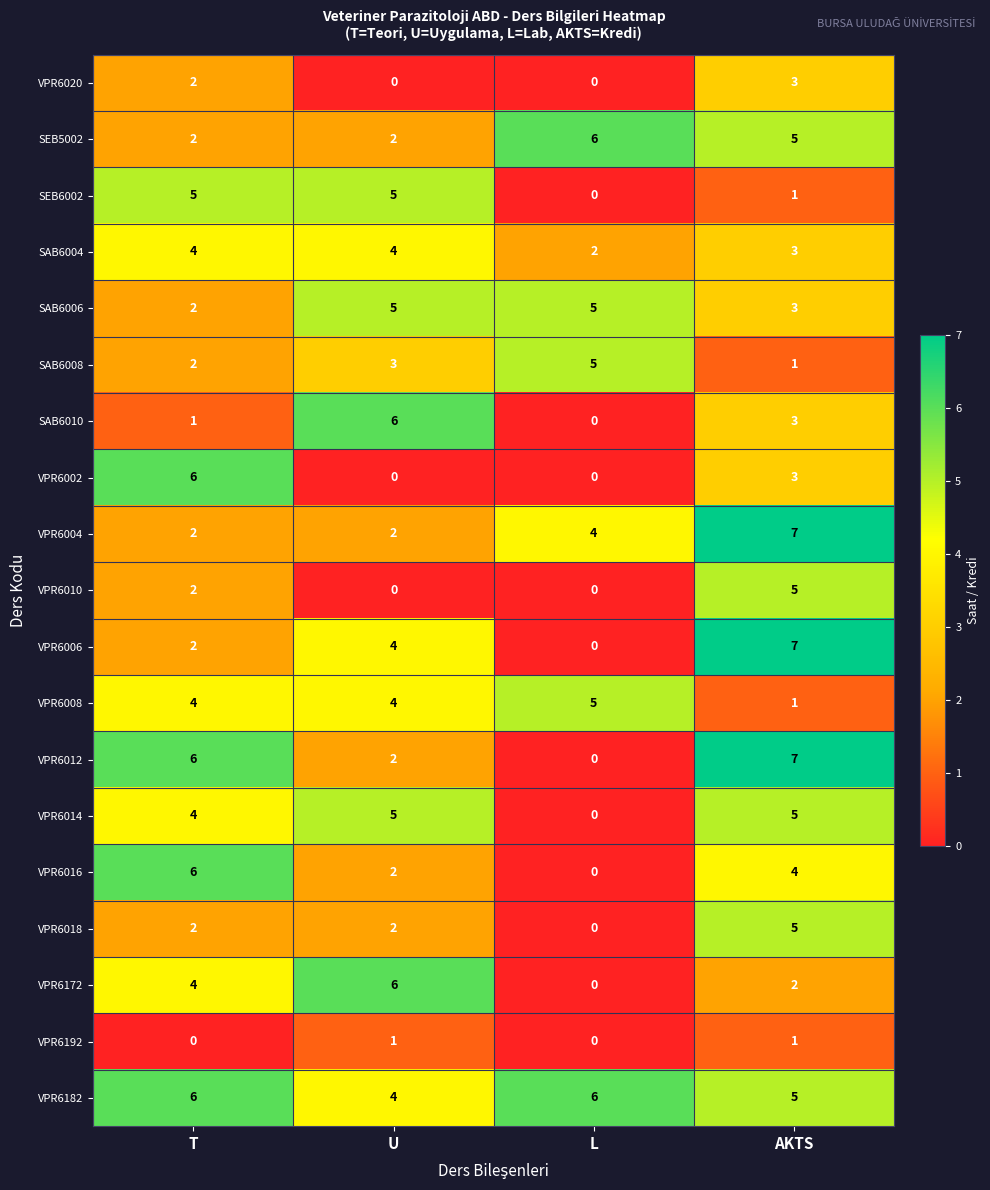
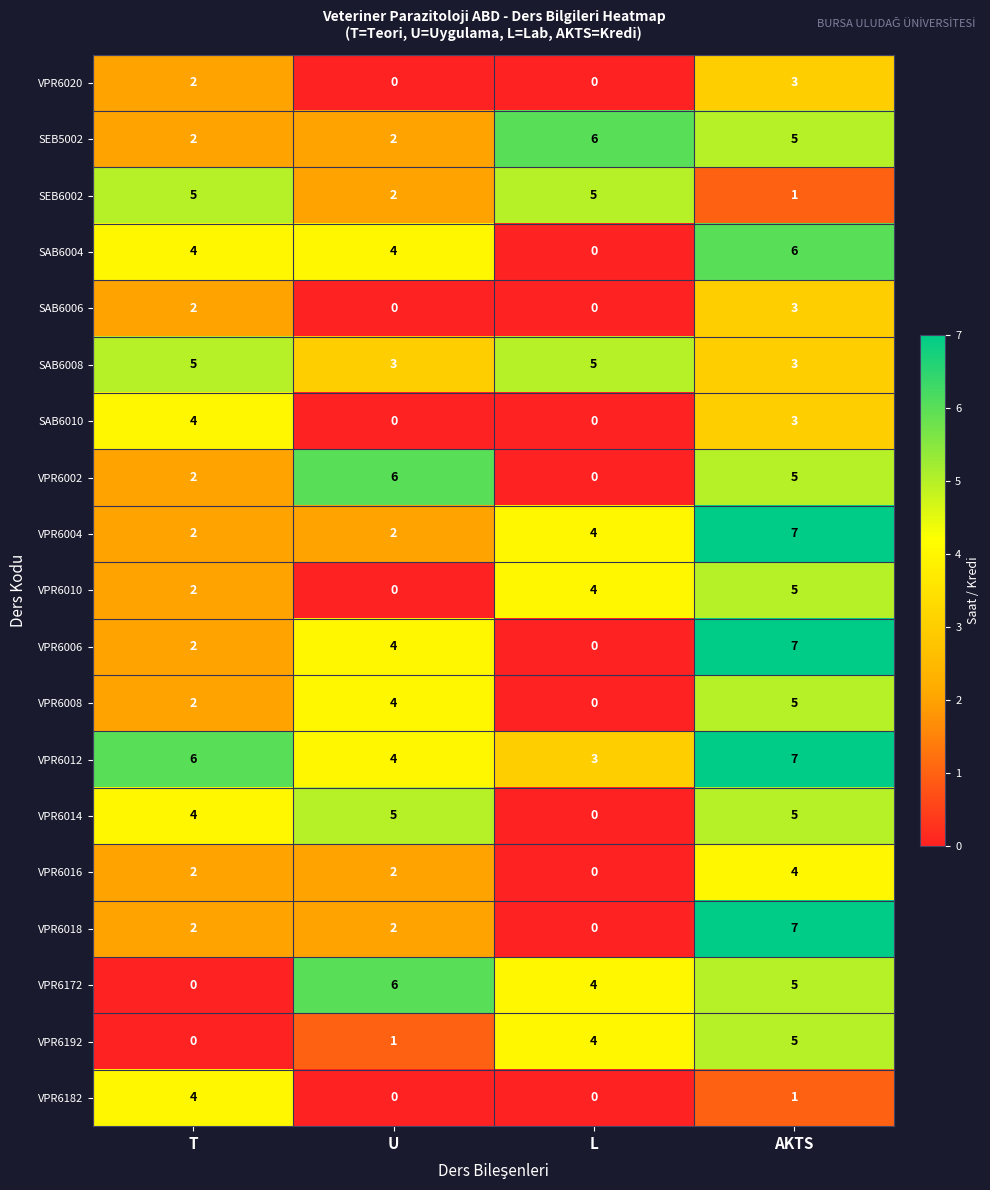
  {
    "VPR6020": {
      "T": 2,
      "U": 0,
      "L": 0,
      "AKTS": 3
    },
    "SEB5002": {
      "T": 2,
      "U": 2,
      "L": 6,
      "AKTS": 5
    },
    "SEB6002": {
      "T": 5,
-     "U": 5,
-     "L": 0,
+     "U": 2,
+     "L": 5,
      "AKTS": 1
    },
    "SAB6004": {
      "T": 4,
      "U": 4,
-     "L": 2,
-     "AKTS": 3
+     "L": 0,
+     "AKTS": 6
    },
    "SAB6006": {
      "T": 2,
-     "U": 5,
-     "L": 5,
+     "U": 0,
+     "L": 0,
      "AKTS": 3
    },
    "SAB6008": {
-     "T": 2,
+     "T": 5,
      "U": 3,
      "L": 5,
-     "AKTS": 1
+     "AKTS": 3
    },
    "SAB6010": {
-     "T": 1,
-     "U": 6,
+     "T": 4,
+     "U": 0,
      "L": 0,
      "AKTS": 3
    },
    "VPR6002": {
-     "T": 6,
-     "U": 0,
+     "T": 2,
+     "U": 6,
      "L": 0,
-     "AKTS": 3
+     "AKTS": 5
    },
    "VPR6004": {
      "T": 2,
      "U": 2,
      "L": 4,
      "AKTS": 7
    },
    "VPR6010": {
      "T": 2,
      "U": 0,
-     "L": 0,
+     "L": 4,
      "AKTS": 5
    },
    "VPR6006": {
      "T": 2,
      "U": 4,
      "L": 0,
      "AKTS": 7
    },
    "VPR6008": {
-     "T": 4,
+     "T": 2,
      "U": 4,
-     "L": 5,
-     "AKTS": 1
+     "L": 0,
+     "AKTS": 5
    },
    "VPR6012": {
      "T": 6,
-     "U": 2,
-     "L": 0,
+     "U": 4,
+     "L": 3,
      "AKTS": 7
    },
    "VPR6014": {
      "T": 4,
      "U": 5,
      "L": 0,
      "AKTS": 5
    },
    "VPR6016": {
-     "T": 6,
+     "T": 2,
      "U": 2,
      "L": 0,
      "AKTS": 4
    },
    "VPR6018": {
      "T": 2,
      "U": 2,
      "L": 0,
-     "AKTS": 5
+     "AKTS": 7
    },
    "VPR6172": {
-     "T": 4,
+     "T": 0,
      "U": 6,
-     "L": 0,
-     "AKTS": 2
+     "L": 4,
+     "AKTS": 5
    },
    "VPR6192": {
      "T": 0,
      "U": 1,
-     "L": 0,
-     "AKTS": 1
+     "L": 4,
+     "AKTS": 5
    },
    "VPR6182": {
-     "T": 6,
-     "U": 4,
-     "L": 6,
-     "AKTS": 5
+     "T": 4,
+     "U": 0,
+     "L": 0,
+     "AKTS": 1
    }
  }
